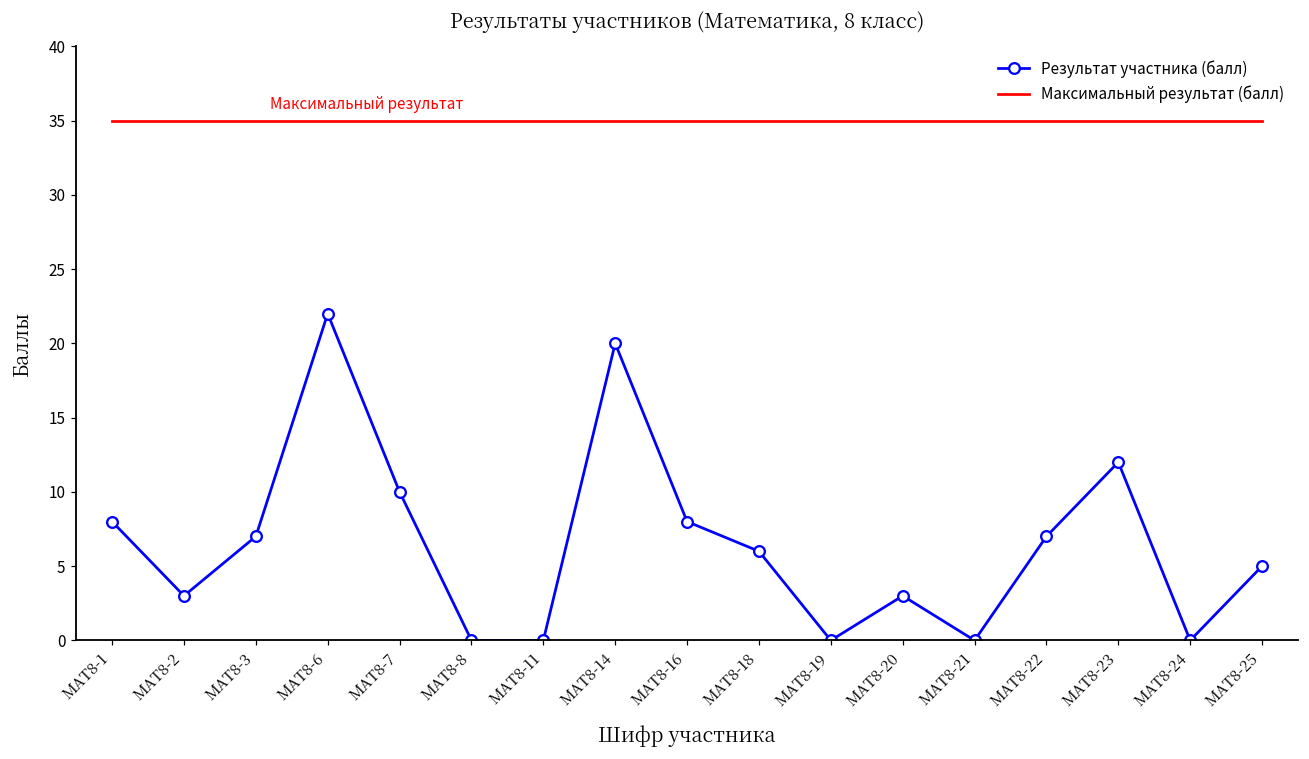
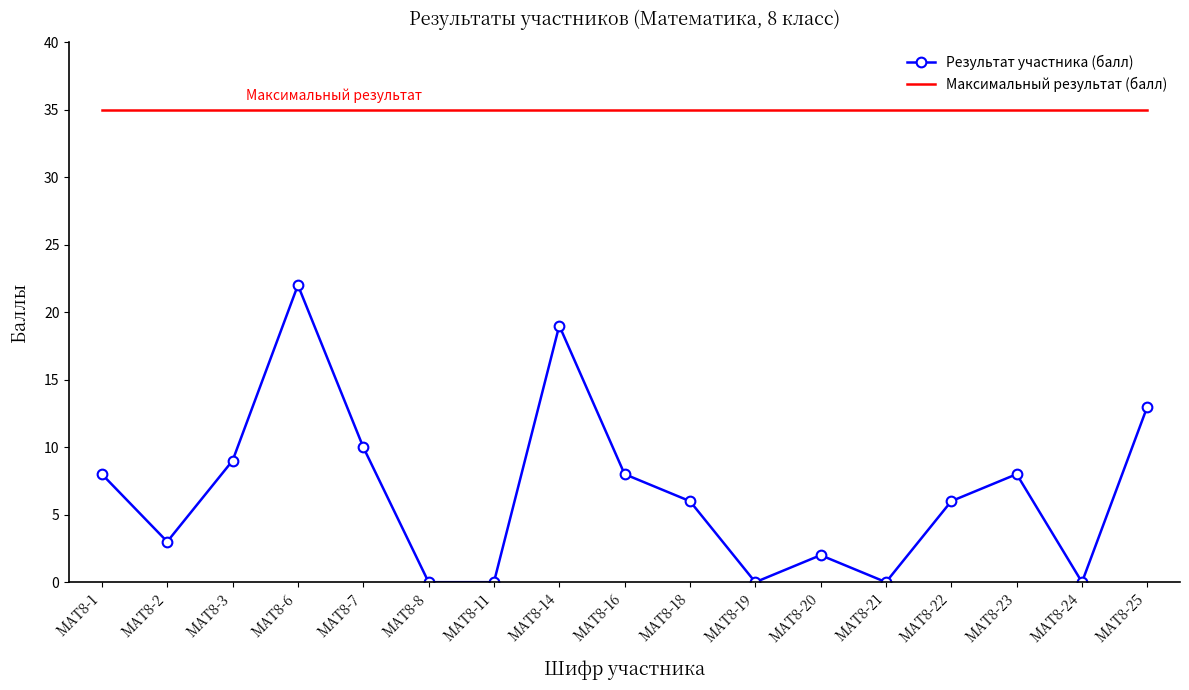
  {
    "Результат участника (балл)": {
      "МАТ8-1": 8,
      "МАТ8-2": 3,
-     "МАТ8-3": 7,
+     "МАТ8-3": 9,
      "МАТ8-6": 22,
      "МАТ8-7": 10,
      "МАТ8-8": 0,
      "МАТ8-11": 0,
-     "МАТ8-14": 20,
+     "МАТ8-14": 19,
      "МАТ8-16": 8,
      "МАТ8-18": 6,
      "МАТ8-19": 0,
-     "МАТ8-20": 3,
+     "МАТ8-20": 2,
      "МАТ8-21": 0,
-     "МАТ8-22": 7,
-     "МАТ8-23": 12,
+     "МАТ8-22": 6,
+     "МАТ8-23": 8,
      "МАТ8-24": 0,
-     "МАТ8-25": 5
+     "МАТ8-25": 13
    },
    "Максимальный результат (балл)": {
      "МАТ8-1": 35,
      "МАТ8-2": 35,
      "МАТ8-3": 35,
      "МАТ8-6": 35,
      "МАТ8-7": 35,
      "МАТ8-8": 35,
      "МАТ8-11": 35,
      "МАТ8-14": 35,
      "МАТ8-16": 35,
      "МАТ8-18": 35,
      "МАТ8-19": 35,
      "МАТ8-20": 35,
      "МАТ8-21": 35,
      "МАТ8-22": 35,
      "МАТ8-23": 35,
      "МАТ8-24": 35,
      "МАТ8-25": 35
    }
  }
